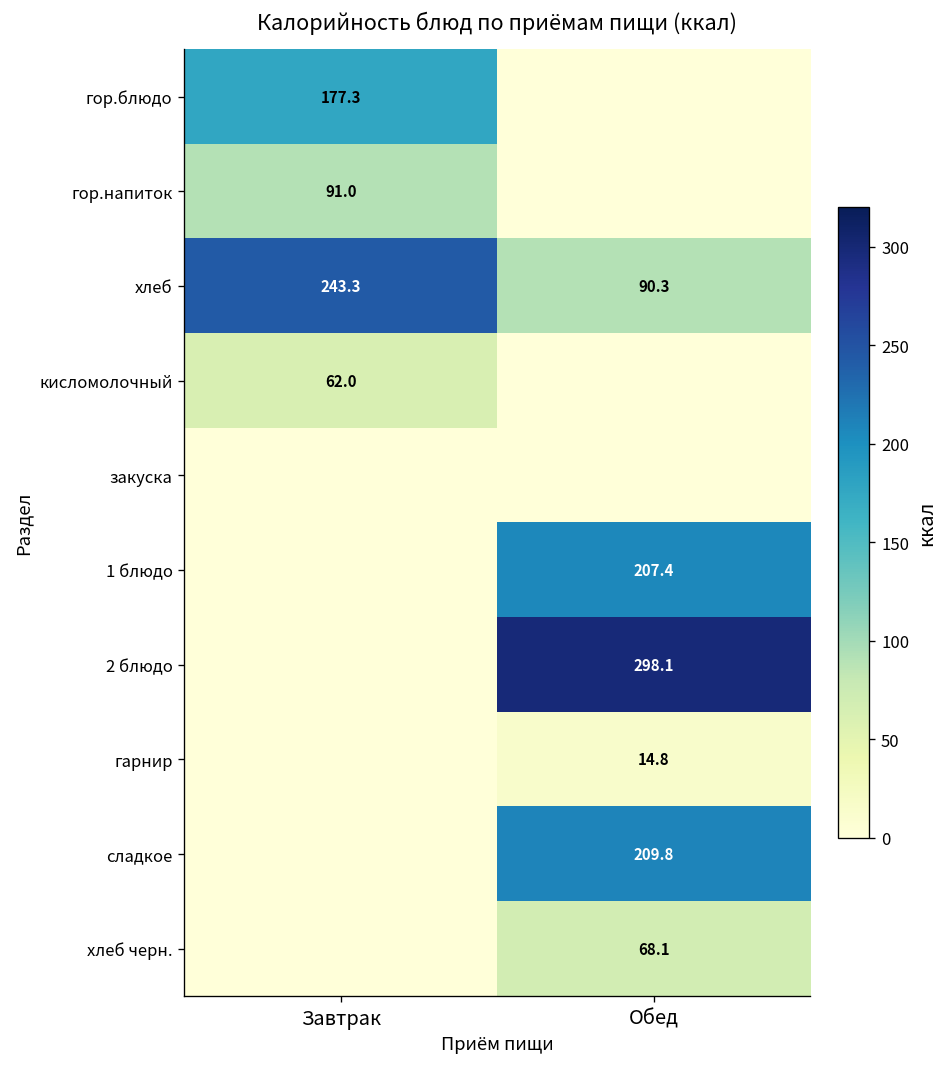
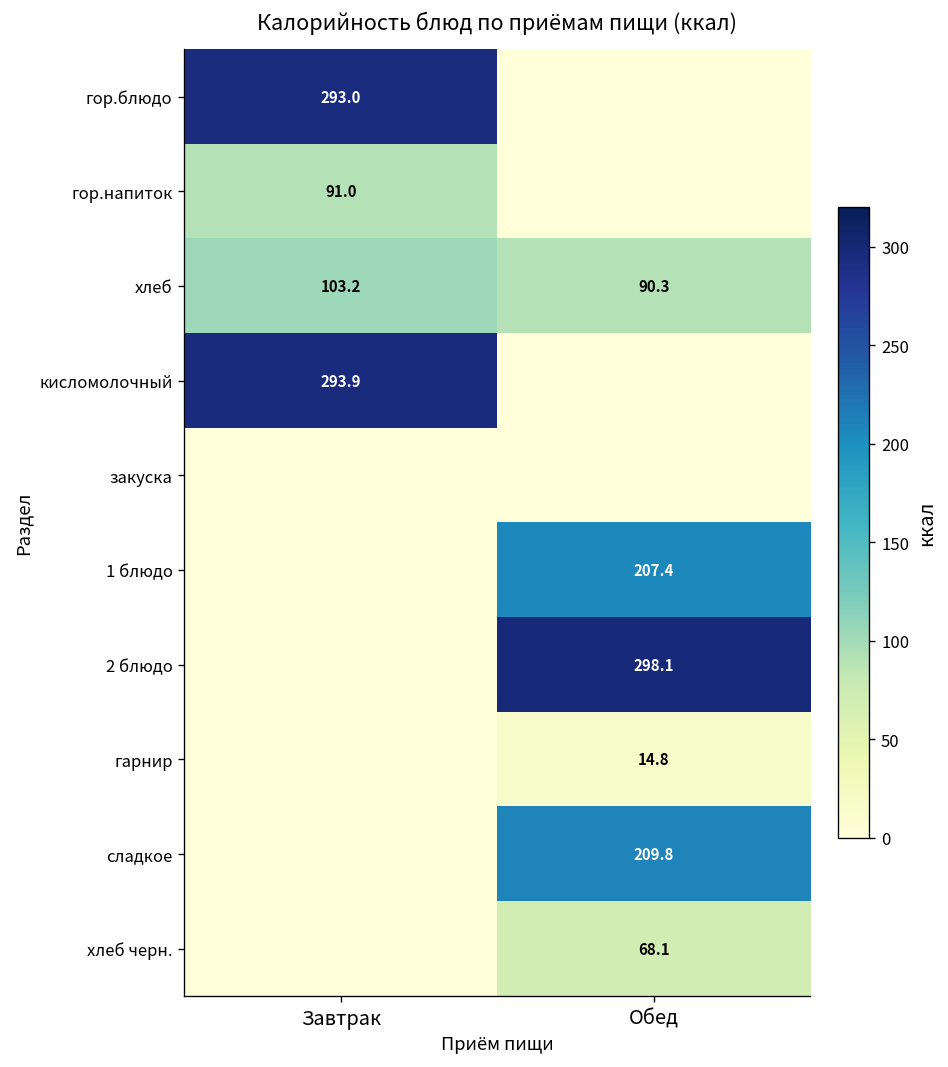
  {
    "гор.блюдо": {
-     "Завтрак": 177.3
+     "Завтрак": 293.0
    },
    "гор.напиток": {
      "Завтрак": 91.0
    },
    "хлеб": {
-     "Завтрак": 243.3,
+     "Завтрак": 103.2,
      "Обед": 90.3
    },
    "кисломолочный": {
-     "Завтрак": 62.0
+     "Завтрак": 293.9
    },
    "1 блюдо": {
      "Обед": 207.4
    },
    "2 блюдо": {
      "Обед": 298.1
    },
    "гарнир": {
      "Обед": 14.8
    },
    "сладкое": {
      "Обед": 209.8
    },
    "хлеб черн.": {
      "Обед": 68.1
    }
  }
